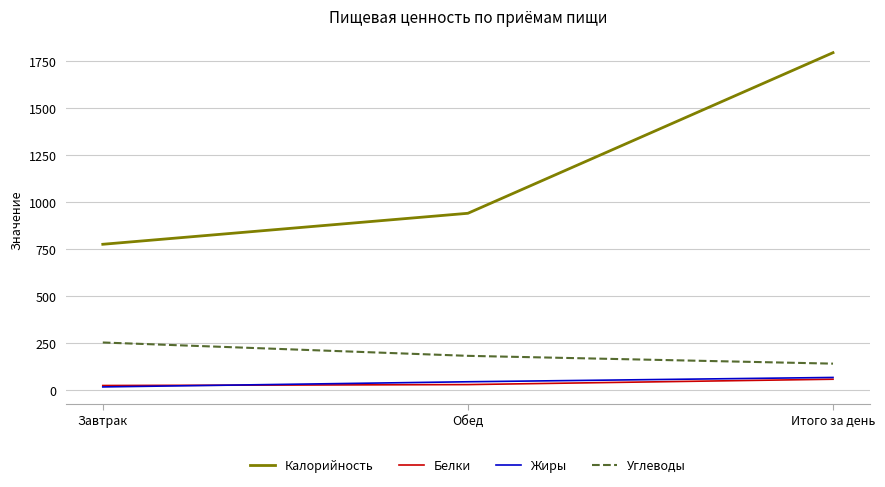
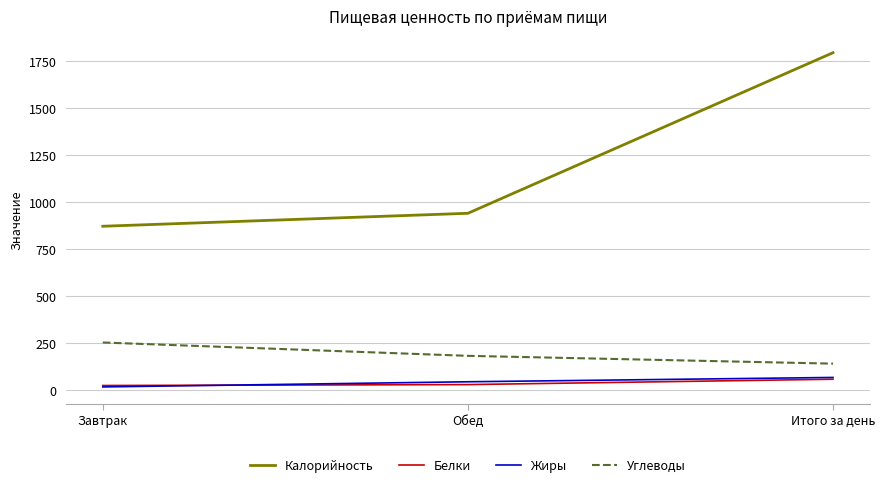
  {
    "Калорийность": {
-     "Завтрак": 770,
+     "Завтрак": 870,
      "Обед": 940,
      "Итого за день": 1790
    },
    "Белки": {
      "Обед": 30
    },
    "Жиры": {
      "Обед": 40
    },
    "Углеводы": {
      "Завтрак": 250,
      "Обед": 180,
      "Итого за день": 140
    }
  }
